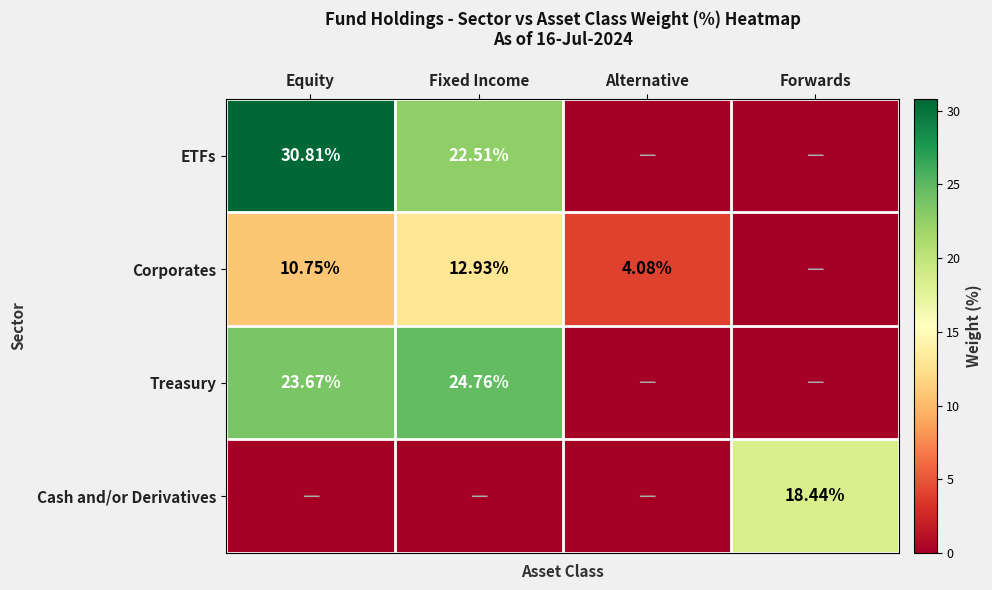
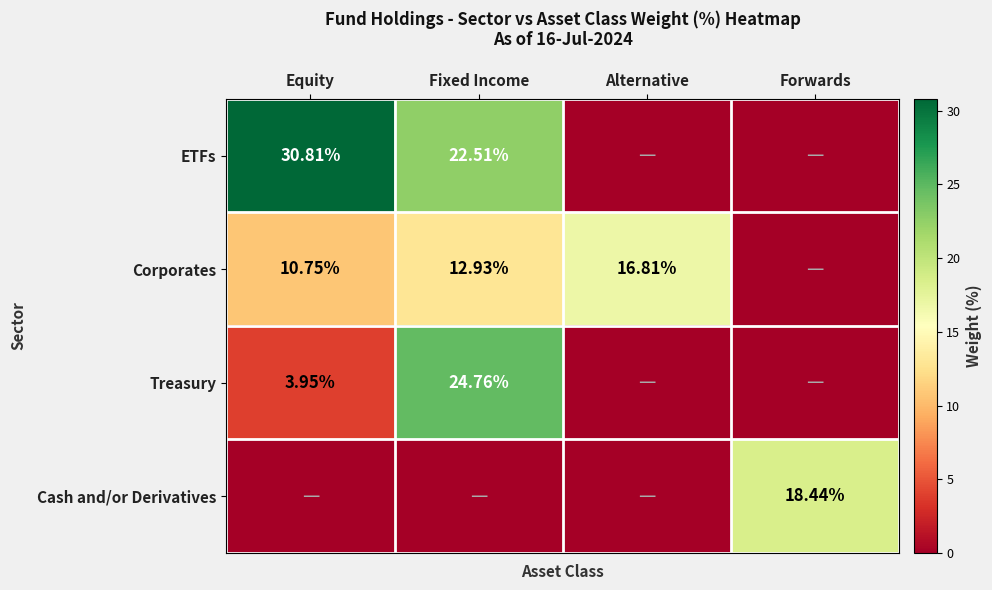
  {
    "ETFs": {
      "Equity": "30.81%",
      "Fixed Income": "22.51%"
    },
    "Corporates": {
      "Equity": "10.75%",
      "Fixed Income": "12.93%",
-     "Alternative": "4.08%"
+     "Alternative": "16.81%"
    },
    "Treasury": {
-     "Equity": "23.67%",
+     "Equity": "3.95%",
      "Fixed Income": "24.76%"
    },
    "Cash and/or Derivatives": {
      "Forwards": "18.44%"
    }
  }
